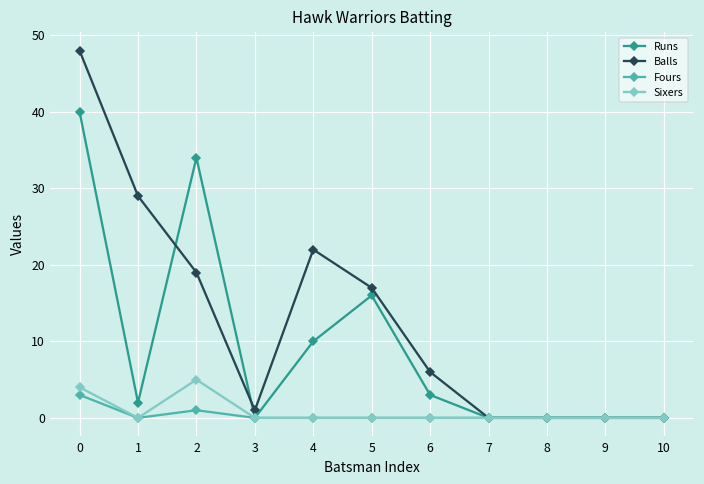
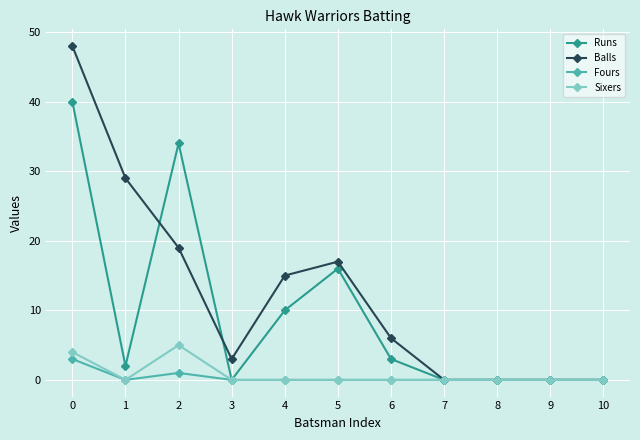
  {
    "Balls": {
      "0": 48,
      "1": 29,
      "2": 19,
-     "3": 1,
-     "4": 22,
+     "3": 3,
+     "4": 15,
      "5": 17,
      "6": 6
    },
    "Sixers": {
      "0": 4,
      "2": 5
    }
  }
